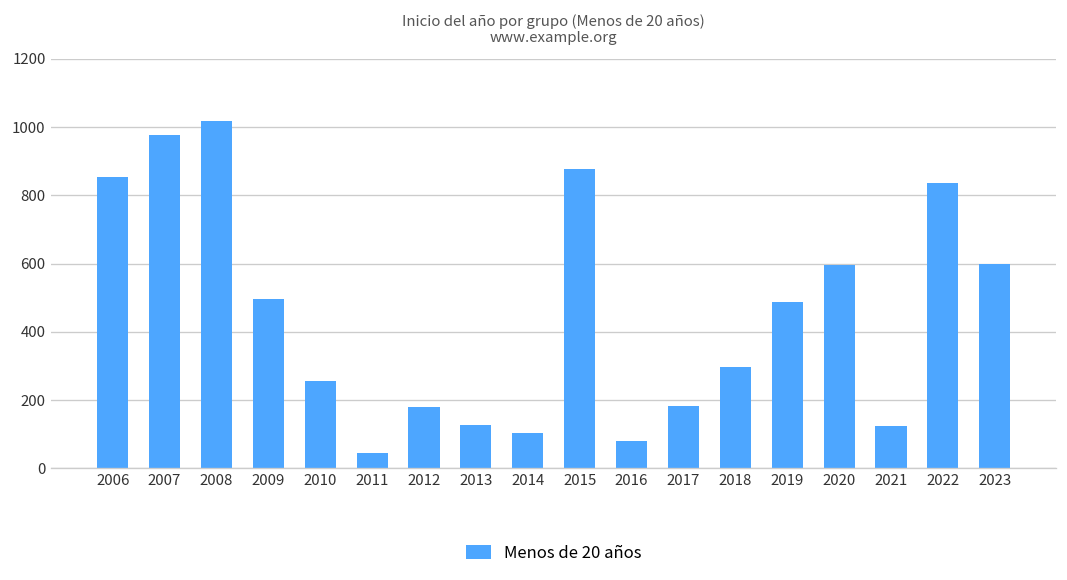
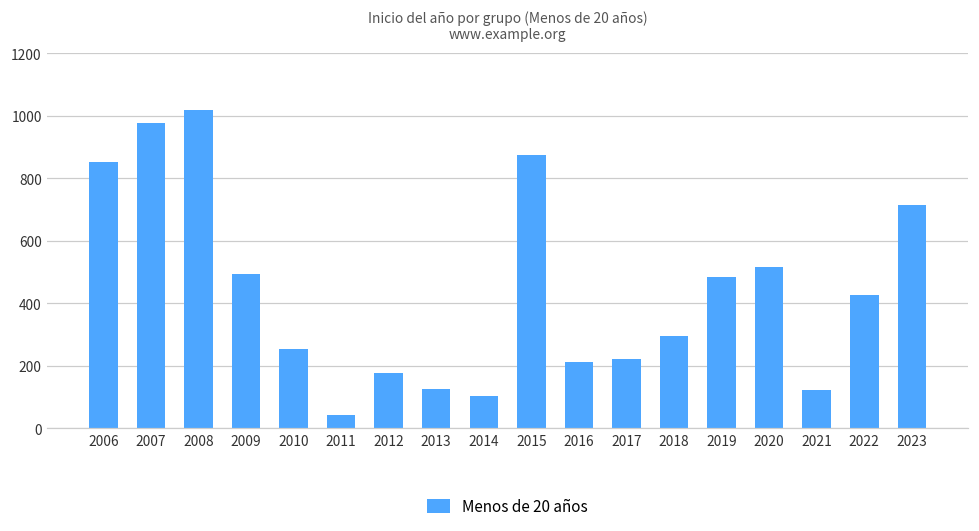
  {
    "2006": 850,
    "2007": 980,
    "2008": 1020,
    "2009": 500,
    "2010": 260,
    "2011": 40,
    "2012": 180,
    "2013": 130,
    "2014": 100,
    "2015": 880,
-   "2016": 80,
-   "2017": 180,
+   "2016": 210,
+   "2017": 220,
    "2018": 300,
    "2019": 490,
-   "2020": 600,
+   "2020": 520,
    "2021": 120,
-   "2022": 840,
-   "2023": 600
+   "2022": 430,
+   "2023": 720
  }
